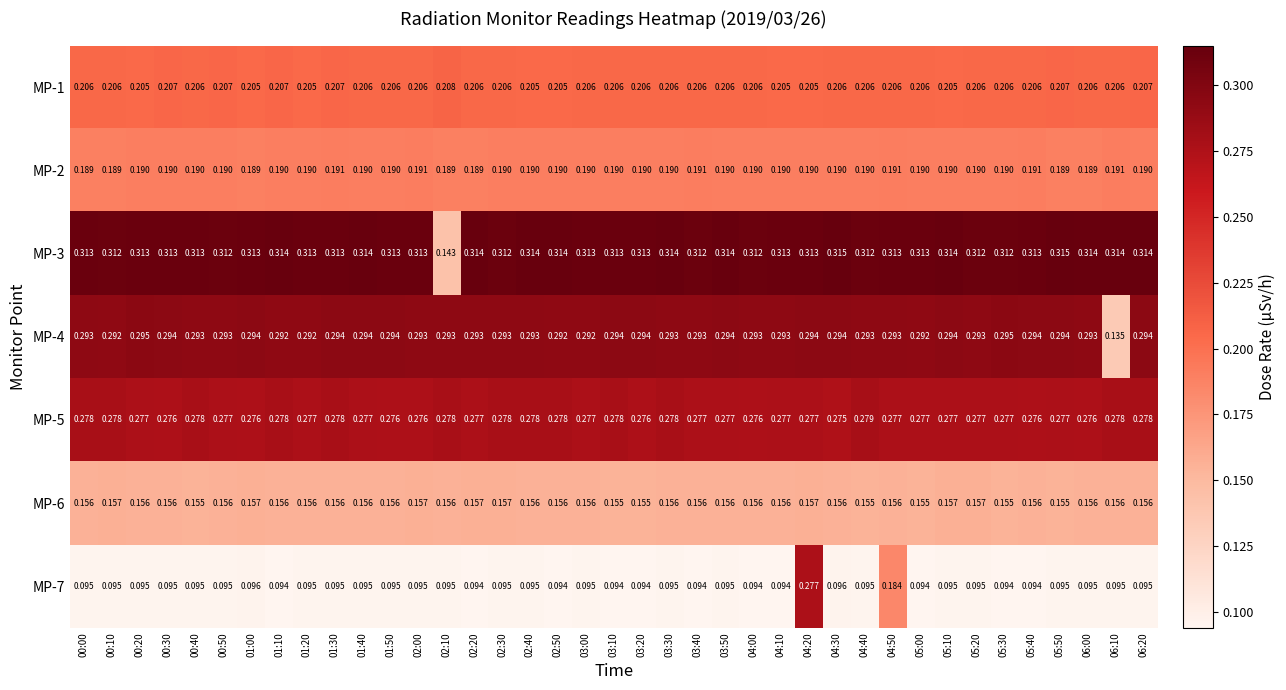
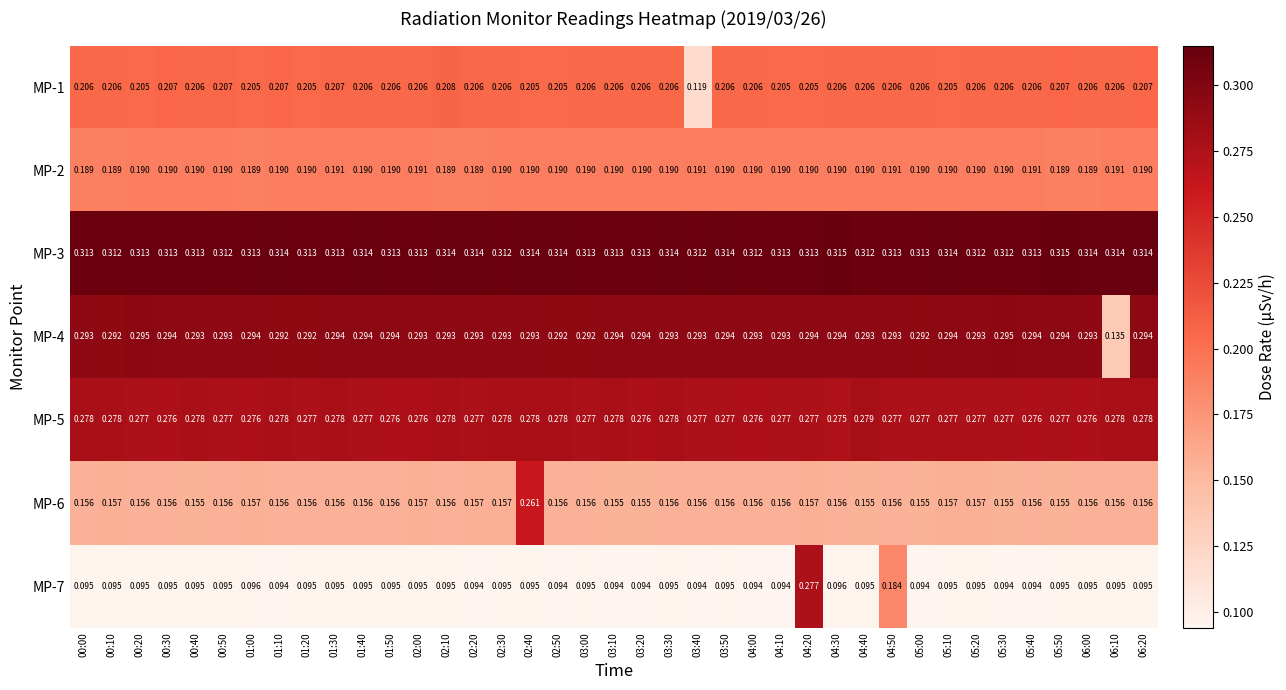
  {
    "MP-1": {
      "00:00": 0.206,
      "00:10": 0.206,
      "00:20": 0.205,
      "00:30": 0.207,
      "00:40": 0.206,
      "00:50": 0.207,
      "01:00": 0.205,
      "01:10": 0.207,
      "01:20": 0.205,
      "01:30": 0.207,
      "01:40": 0.206,
      "01:50": 0.206,
      "02:00": 0.206,
      "02:10": 0.208,
      "02:20": 0.206,
      "02:30": 0.206,
      "02:40": 0.205,
      "02:50": 0.205,
      "03:00": 0.206,
      "03:10": 0.206,
      "03:20": 0.206,
      "03:30": 0.206,
-     "03:40": 0.206,
+     "03:40": 0.119,
      "03:50": 0.206,
      "04:00": 0.206,
      "04:10": 0.205,
      "04:20": 0.205,
      "04:30": 0.206,
      "04:40": 0.206,
      "04:50": 0.206,
      "05:00": 0.206,
      "05:10": 0.205,
      "05:20": 0.206,
      "05:30": 0.206,
      "05:40": 0.206,
      "05:50": 0.207,
      "06:00": 0.206,
      "06:10": 0.206,
      "06:20": 0.207
    },
    "MP-3": {
      "00:00": 0.313,
      "00:10": 0.312,
      "00:20": 0.313,
      "00:30": 0.313,
      "00:40": 0.313,
      "00:50": 0.312,
      "01:00": 0.313,
      "01:10": 0.314,
      "01:20": 0.313,
      "01:30": 0.313,
      "01:40": 0.314,
      "01:50": 0.313,
      "02:00": 0.313,
-     "02:10": 0.143,
+     "02:10": 0.314,
      "02:20": 0.314,
      "02:30": 0.312,
      "02:40": 0.314,
      "02:50": 0.314,
      "03:00": 0.313,
      "03:10": 0.313,
      "03:20": 0.313,
      "03:30": 0.314,
      "03:40": 0.312,
      "03:50": 0.314,
      "04:00": 0.312,
      "04:10": 0.313,
      "04:20": 0.313,
      "04:30": 0.315,
      "04:40": 0.312,
      "04:50": 0.313,
      "05:00": 0.313,
      "05:10": 0.314,
      "05:20": 0.312,
      "05:30": 0.312,
      "05:40": 0.313,
      "05:50": 0.315,
      "06:00": 0.314,
      "06:10": 0.314,
      "06:20": 0.314
    },
    "MP-6": {
      "00:00": 0.156,
      "00:10": 0.157,
      "00:20": 0.156,
      "00:30": 0.156,
      "00:40": 0.155,
      "00:50": 0.156,
      "01:00": 0.157,
      "01:10": 0.156,
      "01:20": 0.156,
      "01:30": 0.156,
      "01:40": 0.156,
      "01:50": 0.156,
      "02:00": 0.157,
      "02:10": 0.156,
      "02:20": 0.157,
      "02:30": 0.157,
-     "02:40": 0.156,
+     "02:40": 0.261,
      "02:50": 0.156,
      "03:00": 0.156,
      "03:10": 0.155,
      "03:20": 0.155,
      "03:30": 0.156,
      "03:40": 0.156,
      "03:50": 0.156,
      "04:00": 0.156,
      "04:10": 0.156,
      "04:20": 0.157,
      "04:30": 0.156,
      "04:40": 0.155,
      "04:50": 0.156,
      "05:00": 0.155,
      "05:10": 0.157,
      "05:20": 0.157,
      "05:30": 0.155,
      "05:40": 0.156,
      "05:50": 0.155,
      "06:00": 0.156,
      "06:10": 0.156,
      "06:20": 0.156
    }
  }
